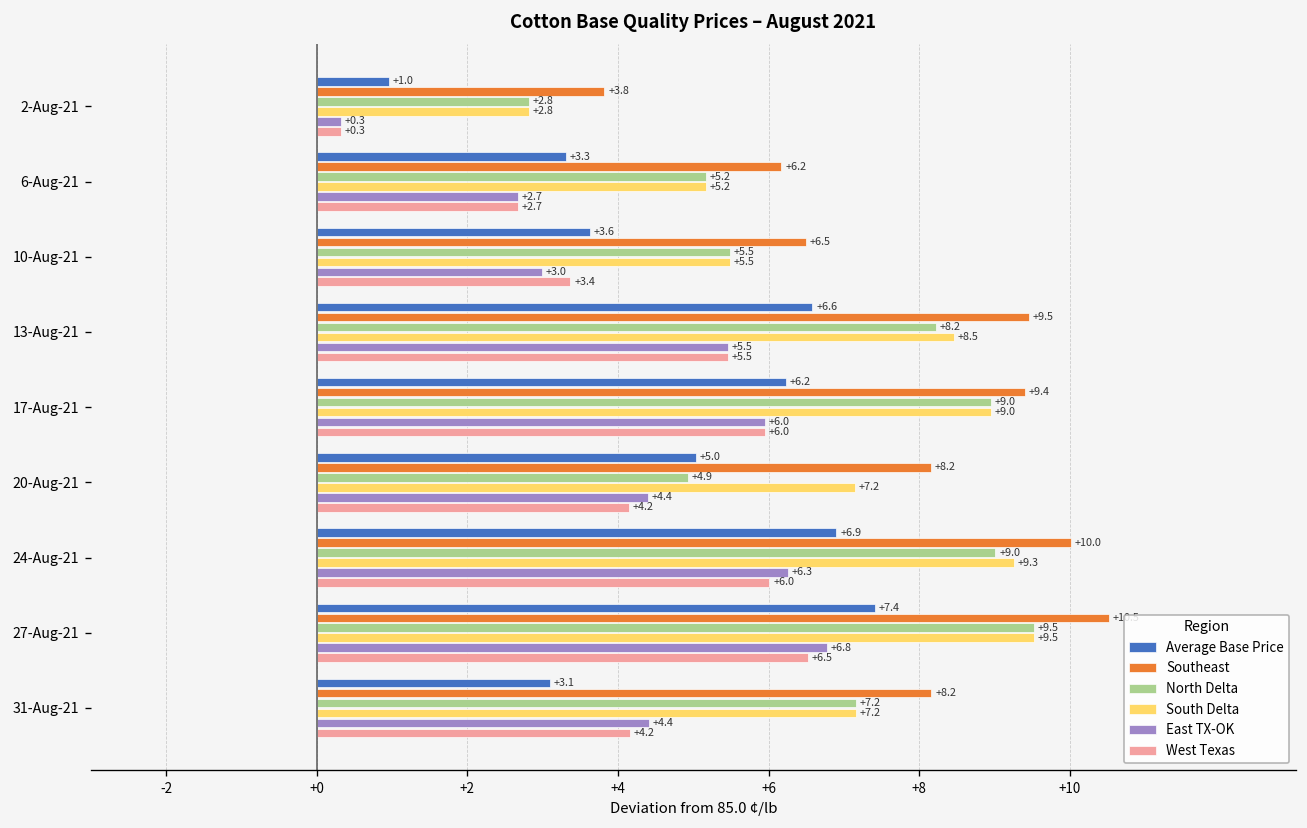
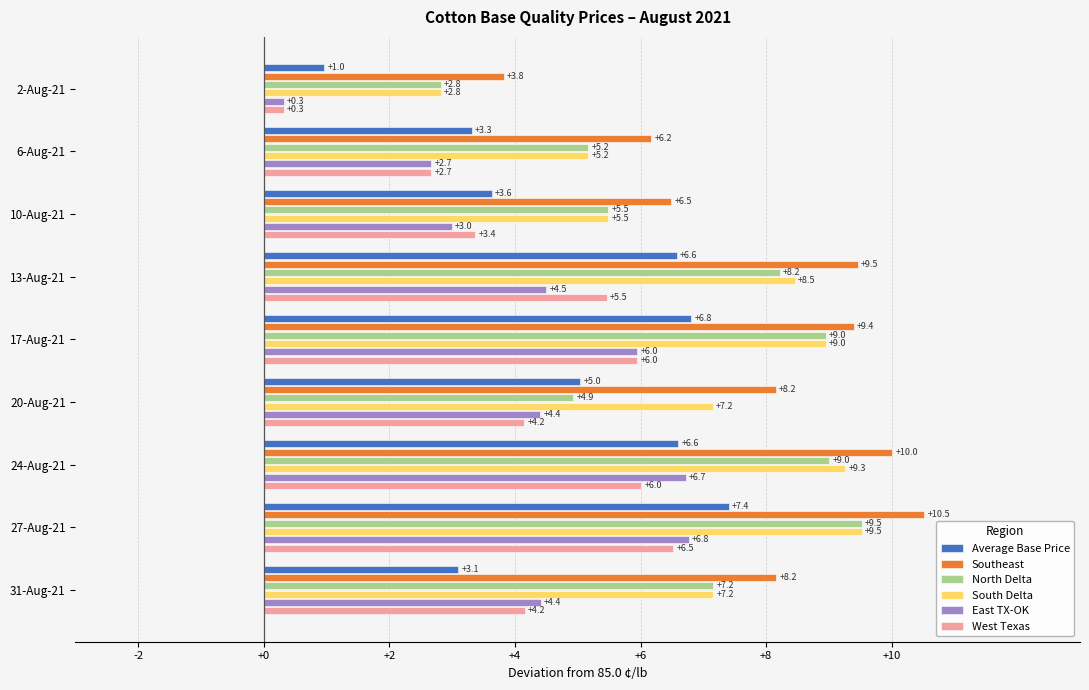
  {
    "Average Base Price": {
      "2-Aug-21": "+1.0",
      "6-Aug-21": "+3.3",
      "10-Aug-21": "+3.6",
      "13-Aug-21": "+6.6",
-     "17-Aug-21": "+6.2",
+     "17-Aug-21": "+6.8",
      "20-Aug-21": "+5.0",
-     "24-Aug-21": "+6.9",
+     "24-Aug-21": "+6.6",
      "27-Aug-21": "+7.4",
      "31-Aug-21": "+3.1"
    },
    "Southeast": {
      "2-Aug-21": "+3.8",
      "6-Aug-21": "+6.2",
      "10-Aug-21": "+6.5",
      "13-Aug-21": "+9.5",
      "17-Aug-21": "+9.4",
      "20-Aug-21": "+8.2",
      "24-Aug-21": "+10.0",
      "27-Aug-21": "+10.5",
      "31-Aug-21": "+8.2"
    },
    "North Delta": {
      "2-Aug-21": "+2.8",
      "6-Aug-21": "+5.2",
      "10-Aug-21": "+5.5",
      "13-Aug-21": "+8.2",
      "17-Aug-21": "+9.0",
      "20-Aug-21": "+4.9",
      "24-Aug-21": "+9.0",
      "27-Aug-21": "+9.5",
      "31-Aug-21": "+7.2"
    },
    "South Delta": {
      "2-Aug-21": "+2.8",
      "6-Aug-21": "+5.2",
      "10-Aug-21": "+5.5",
      "13-Aug-21": "+8.5",
      "17-Aug-21": "+9.0",
      "20-Aug-21": "+7.2",
      "24-Aug-21": "+9.3",
      "27-Aug-21": "+9.5",
      "31-Aug-21": "+7.2"
    },
    "East TX-OK": {
      "2-Aug-21": "+0.3",
      "6-Aug-21": "+2.7",
      "10-Aug-21": "+3.0",
-     "13-Aug-21": "+5.5",
+     "13-Aug-21": "+4.5",
      "17-Aug-21": "+6.0",
      "20-Aug-21": "+4.4",
-     "24-Aug-21": "+6.3",
+     "24-Aug-21": "+6.7",
      "27-Aug-21": "+6.8",
      "31-Aug-21": "+4.4"
    },
    "West Texas": {
      "2-Aug-21": "+0.3",
      "6-Aug-21": "+2.7",
      "10-Aug-21": "+3.4",
      "13-Aug-21": "+5.5",
      "17-Aug-21": "+6.0",
      "20-Aug-21": "+4.2",
      "24-Aug-21": "+6.0",
      "27-Aug-21": "+6.5",
      "31-Aug-21": "+4.2"
    }
  }
